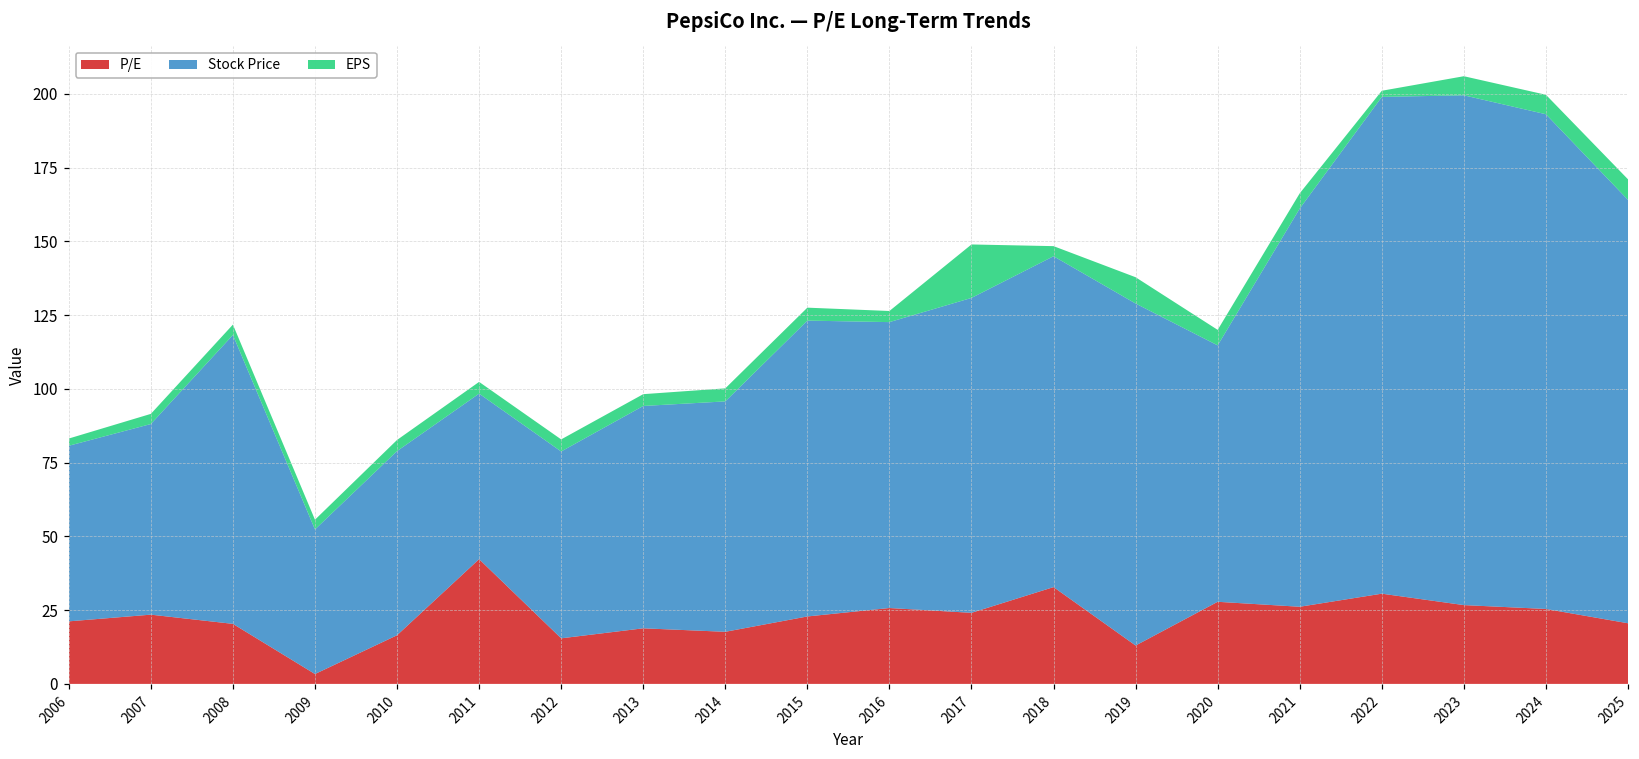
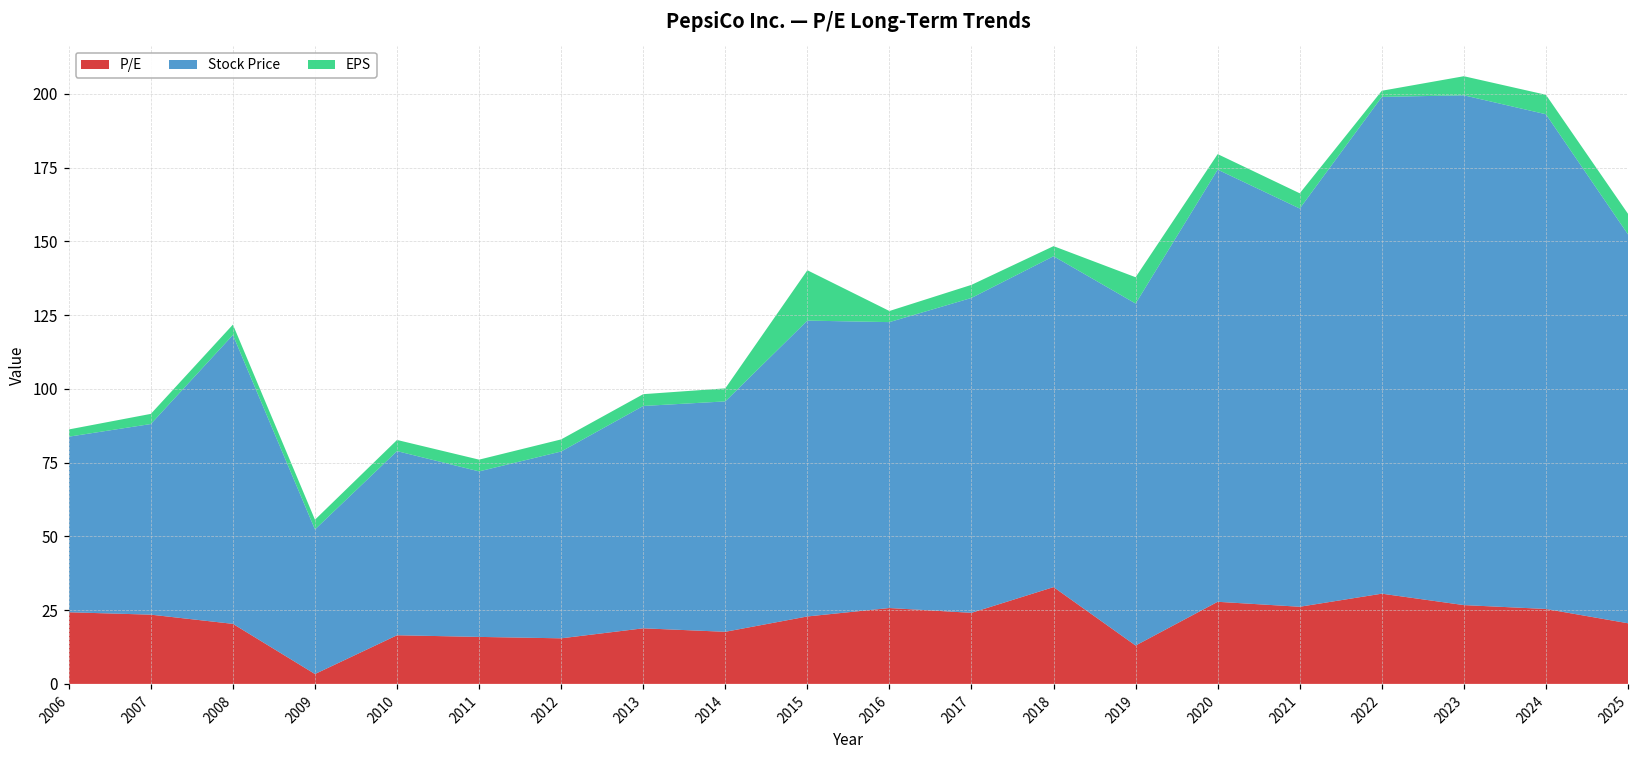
  {
    "P/E": {
-     "2006": 21,
+     "2006": 24,
      "2007": 23,
      "2008": 20,
      "2009": 3,
      "2010": 16,
-     "2011": 42,
+     "2011": 16,
      "2012": 15,
      "2013": 19,
      "2014": 18,
      "2015": 23,
      "2016": 26,
      "2017": 24,
      "2018": 33,
      "2019": 13,
      "2020": 28,
      "2021": 26,
      "2022": 31,
      "2023": 27,
      "2024": 25,
      "2025": 21
    },
    "Stock Price": {
      "2006": 60,
      "2007": 65,
      "2008": 98,
      "2009": 49,
      "2010": 62,
      "2011": 56,
      "2012": 63,
      "2013": 75,
      "2014": 78,
      "2015": 100,
      "2016": 97,
      "2017": 107,
      "2018": 112,
      "2019": 116,
-     "2020": 87,
+     "2020": 146,
      "2021": 135,
      "2022": 168,
      "2023": 173,
      "2024": 168,
-     "2025": 143
+     "2025": 132
    },
    "EPS": {
      "2006": 2,
      "2007": 3,
      "2008": 4,
      "2009": 3,
      "2010": 4,
      "2011": 4,
      "2012": 4,
      "2013": 4,
      "2014": 4,
-     "2015": 4,
+     "2015": 17,
      "2016": 4,
-     "2017": 18,
+     "2017": 4,
      "2018": 3,
      "2019": 9,
      "2020": 5,
      "2021": 5,
      "2022": 2,
      "2023": 6,
      "2024": 7,
      "2025": 7
    }
  }
